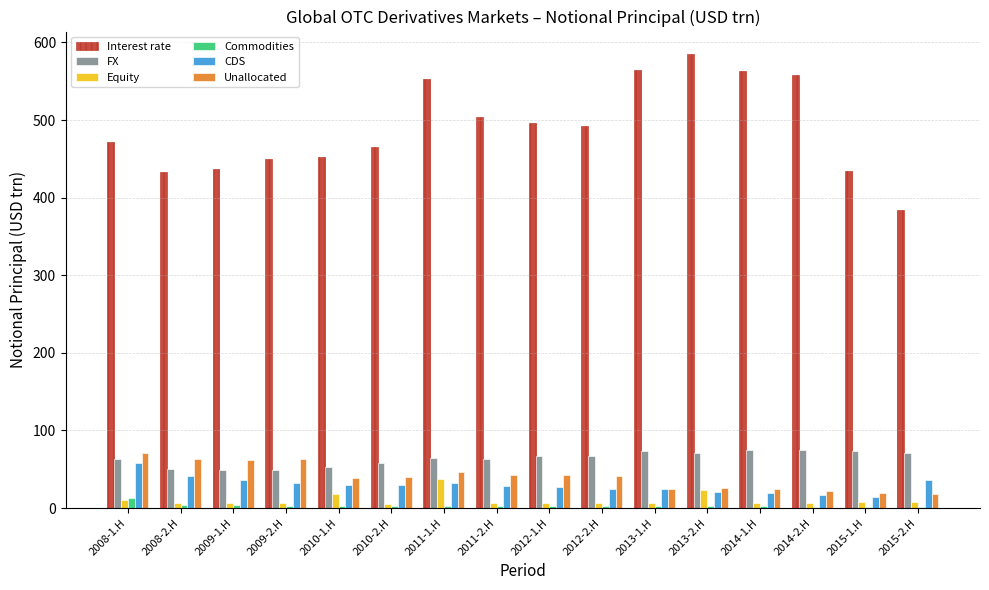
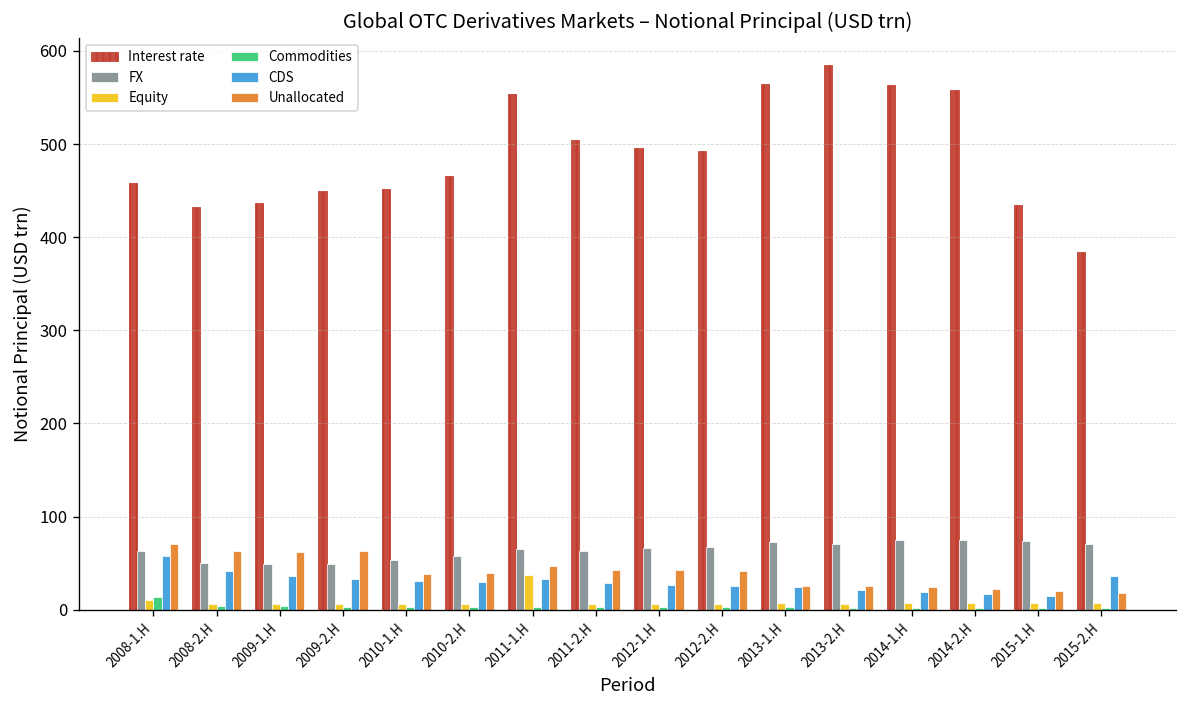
  {
    "Interest rate": {
-     "2008-1.H": 470,
+     "2008-1.H": 460,
      "2008-2.H": 430,
      "2009-1.H": 440,
      "2009-2.H": 450,
      "2010-1.H": 450,
      "2010-2.H": 470,
      "2011-1.H": 550,
      "2011-2.H": 500,
      "2012-1.H": 500,
      "2012-2.H": 490,
      "2013-1.H": 560,
      "2013-2.H": 580,
      "2014-1.H": 560,
      "2014-2.H": 560,
      "2015-1.H": 430,
      "2015-2.H": 380
    },
    "FX": {
      "2008-1.H": 60,
      "2008-2.H": 50,
      "2009-1.H": 50,
      "2009-2.H": 50,
      "2010-1.H": 50,
      "2010-2.H": 60,
      "2011-1.H": 60,
      "2011-2.H": 60,
      "2012-1.H": 70,
      "2012-2.H": 70,
      "2013-1.H": 70,
      "2013-2.H": 70,
      "2014-1.H": 70,
      "2014-2.H": 80,
      "2015-1.H": 70,
      "2015-2.H": 70
    },
    "Equity": {
      "2008-1.H": 10,
      "2008-2.H": 10,
      "2009-1.H": 10,
      "2009-2.H": 10,
-     "2010-1.H": 20,
+     "2010-1.H": 10,
      "2010-2.H": 10,
      "2011-1.H": 40,
      "2011-2.H": 10,
      "2012-1.H": 10,
      "2012-2.H": 10,
      "2013-1.H": 10,
-     "2013-2.H": 20,
+     "2013-2.H": 10,
      "2014-1.H": 10,
      "2014-2.H": 10,
      "2015-1.H": 10,
      "2015-2.H": 10
    },
    "Commodities": {
      "2008-1.H": 10,
      "2008-2.H": 0,
      "2009-1.H": 0
    },
    "CDS": {
      "2008-1.H": 60,
      "2008-2.H": 40,
      "2009-1.H": 40,
      "2009-2.H": 30,
      "2010-1.H": 30,
      "2010-2.H": 30,
      "2011-1.H": 30,
      "2011-2.H": 30,
      "2012-1.H": 30,
      "2012-2.H": 30,
      "2013-1.H": 20,
      "2013-2.H": 20,
      "2014-1.H": 20,
      "2014-2.H": 20,
      "2015-1.H": 10,
      "2015-2.H": 40
    },
    "Unallocated": {
      "2008-1.H": 70,
      "2008-2.H": 60,
      "2009-1.H": 60,
      "2009-2.H": 60,
      "2010-1.H": 40,
      "2010-2.H": 40,
      "2011-1.H": 50,
      "2011-2.H": 40,
      "2012-1.H": 40,
      "2012-2.H": 40,
      "2013-1.H": 20,
      "2013-2.H": 30,
      "2014-1.H": 20,
      "2014-2.H": 20,
      "2015-1.H": 20,
      "2015-2.H": 20
    }
  }
